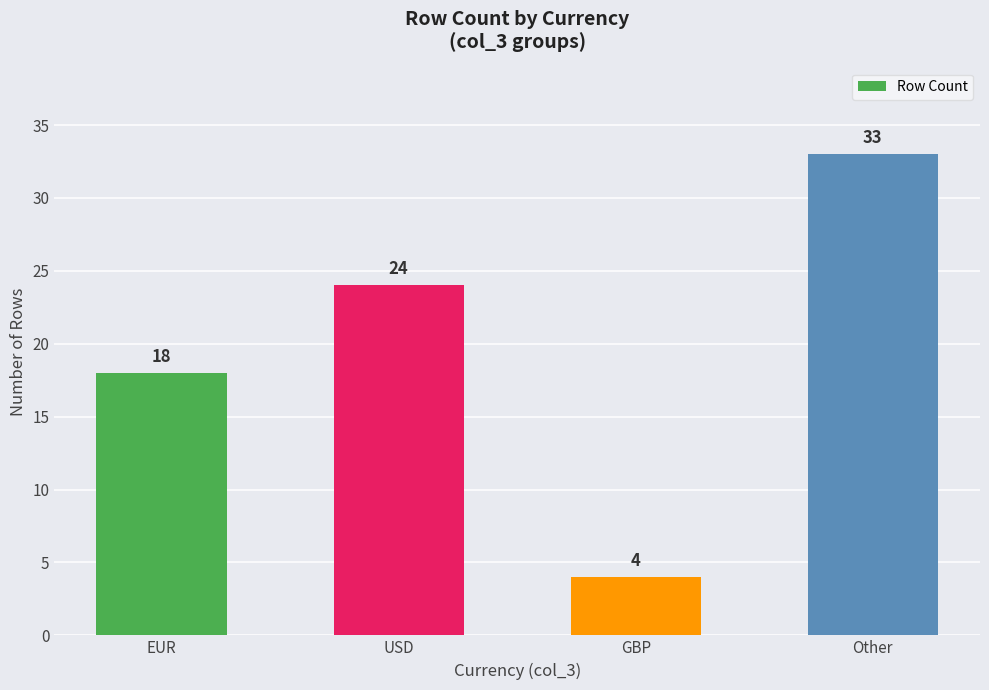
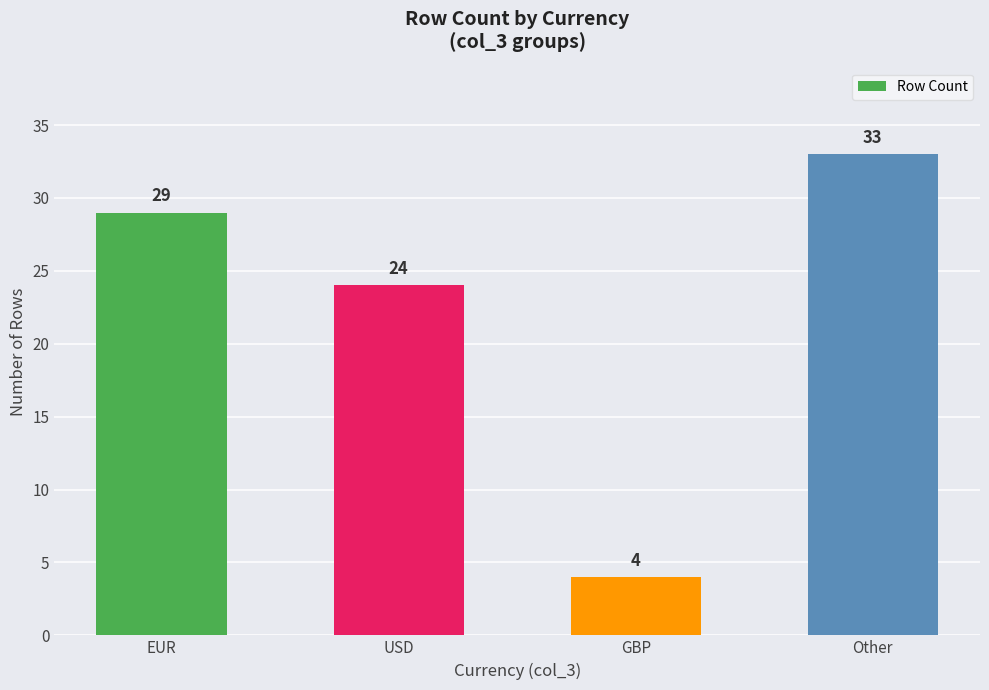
  {
-   "EUR": 18,
+   "EUR": 29,
    "USD": 24,
    "GBP": 4,
    "Other": 33
  }
